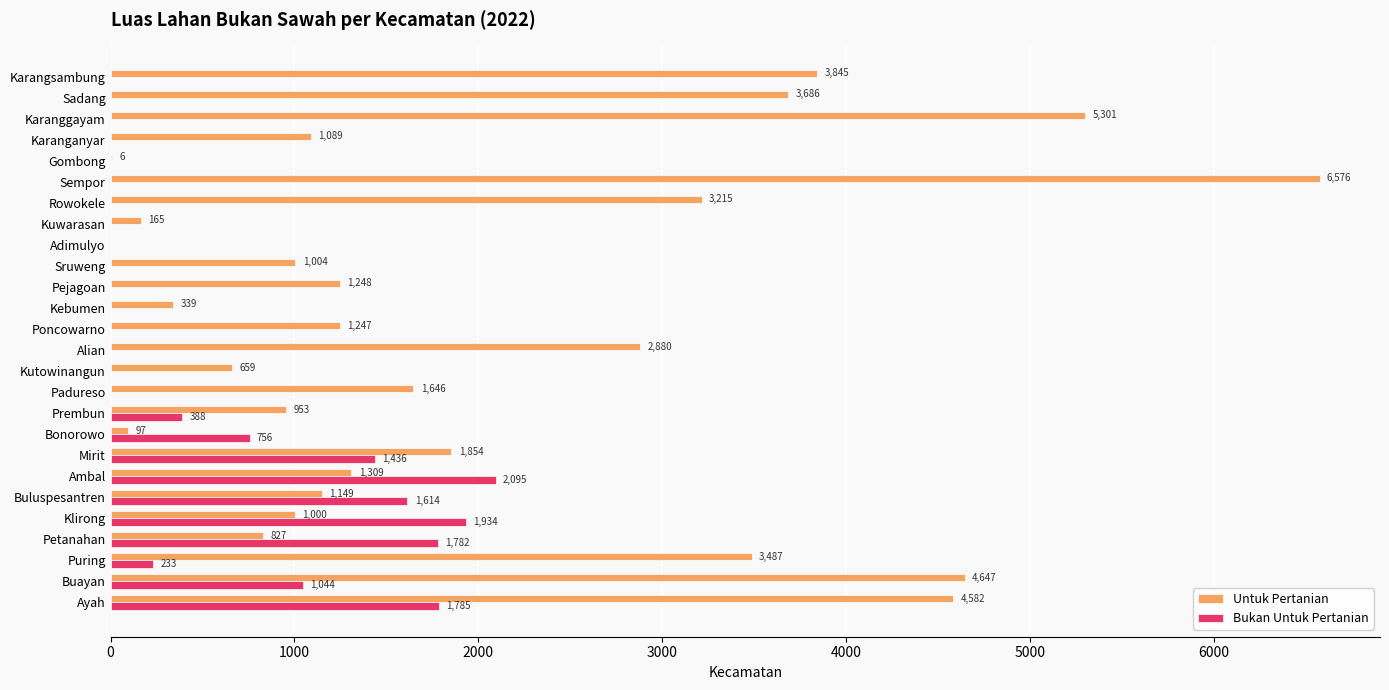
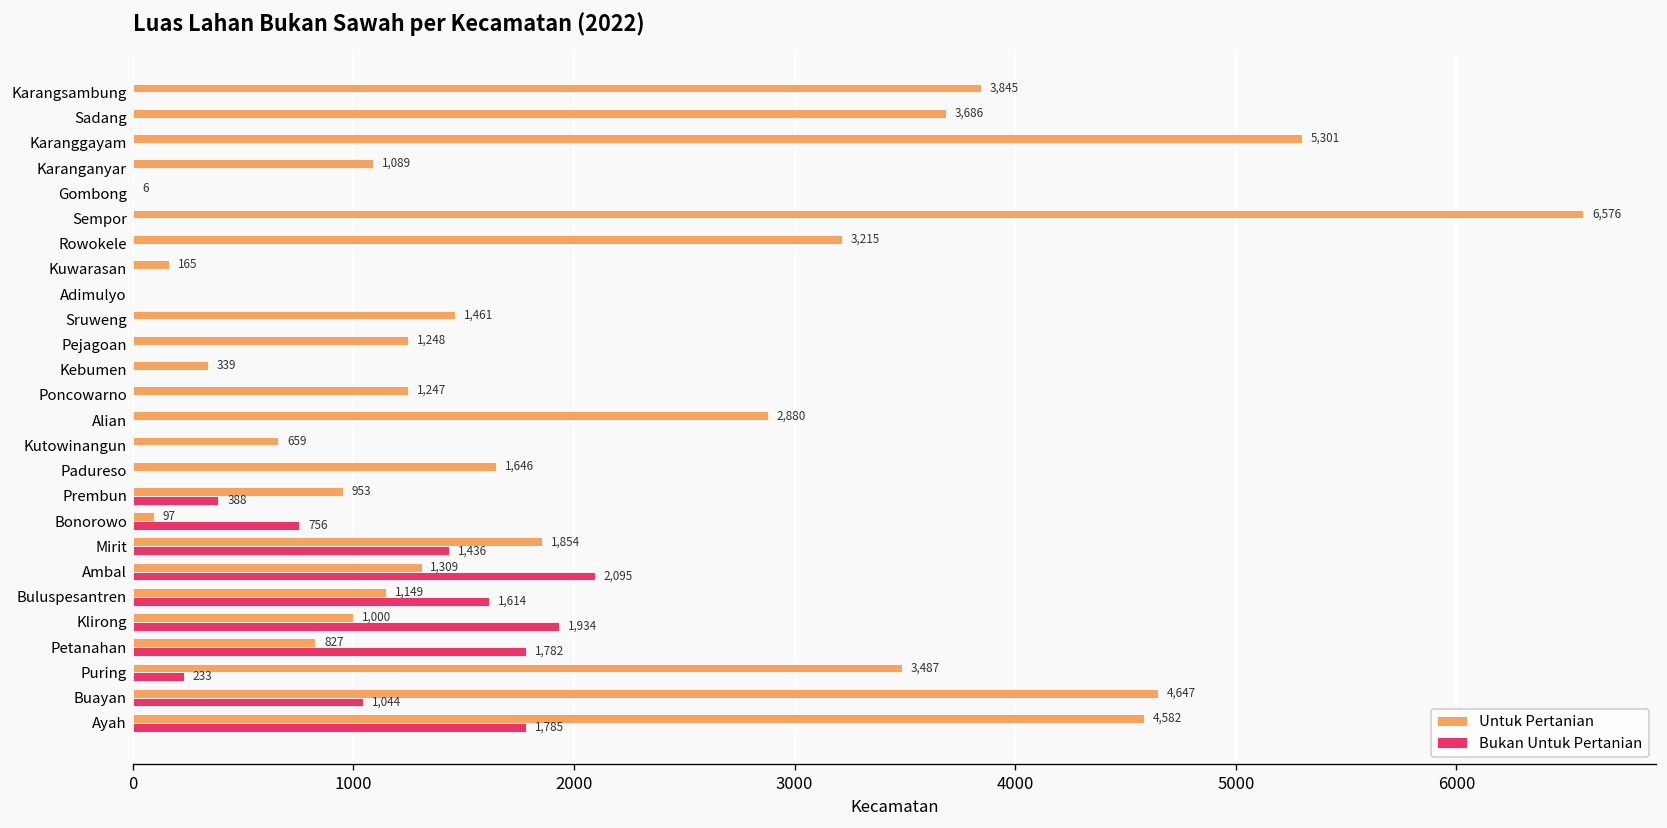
  {
    "Untuk Pertanian": {
      "Karangsambung": "3,845",
      "Sadang": "3,686",
      "Karanggayam": "5,301",
      "Karanganyar": "1,089",
      "Gombong": "6",
      "Sempor": "6,576",
      "Rowokele": "3,215",
      "Kuwarasan": "165",
-     "Sruweng": "1,004",
+     "Sruweng": "1,461",
      "Pejagoan": "1,248",
      "Kebumen": "339",
      "Poncowarno": "1,247",
      "Alian": "2,880",
      "Kutowinangun": "659",
      "Padureso": "1,646",
      "Prembun": "953",
      "Bonorowo": "97",
      "Mirit": "1,854",
      "Ambal": "1,309",
      "Buluspesantren": "1,149",
      "Klirong": "1,000",
      "Petanahan": "827",
      "Puring": "3,487",
      "Buayan": "4,647",
      "Ayah": "4,582"
    },
    "Bukan Untuk Pertanian": {
      "Prembun": "388",
      "Bonorowo": "756",
      "Mirit": "1,436",
      "Ambal": "2,095",
      "Buluspesantren": "1,614",
      "Klirong": "1,934",
      "Petanahan": "1,782",
      "Puring": "233",
      "Buayan": "1,044",
      "Ayah": "1,785"
    }
  }
